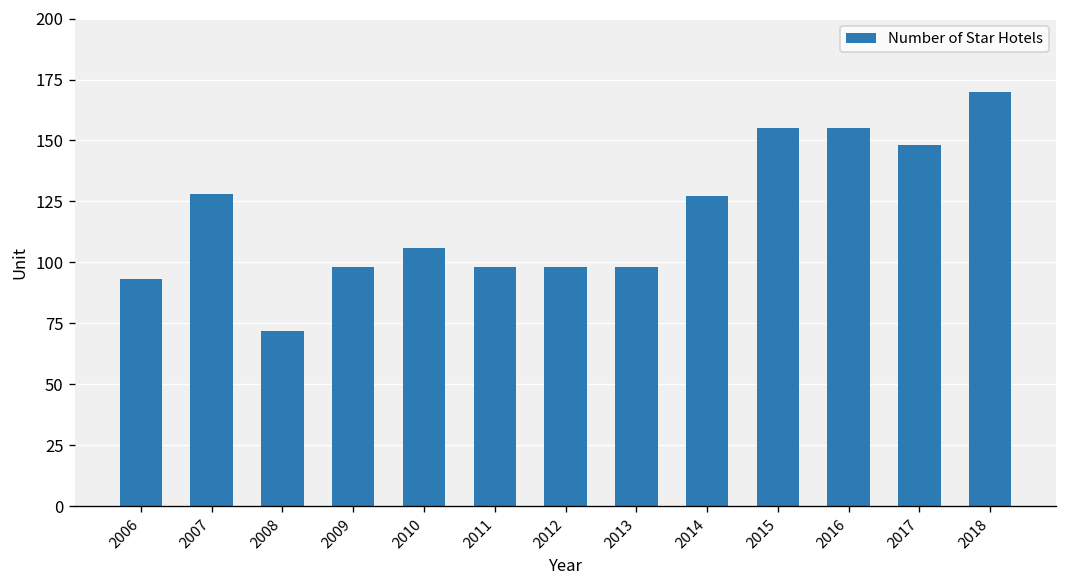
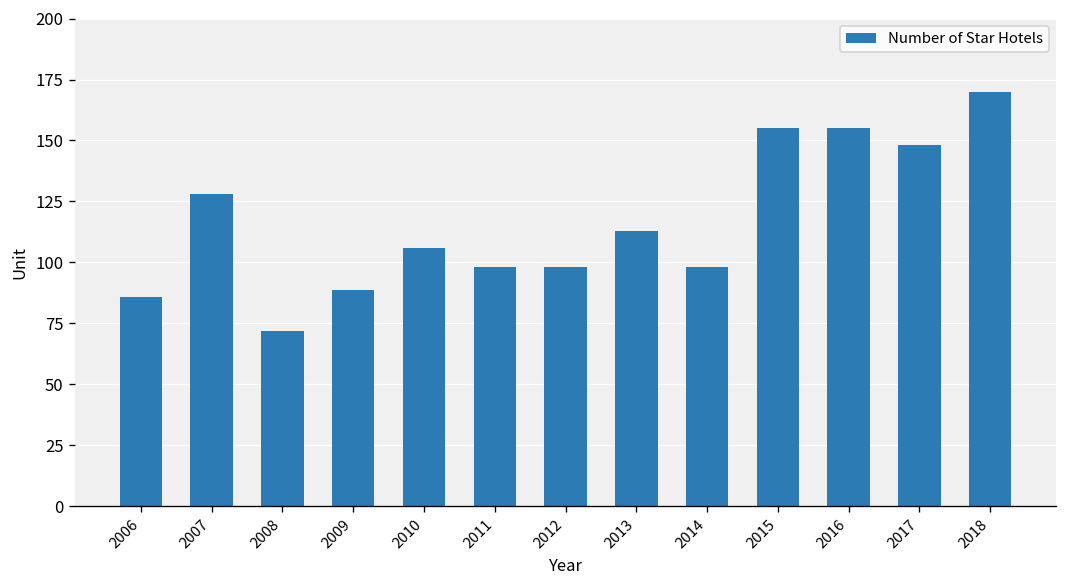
  {
-   "2006": 93,
+   "2006": 86,
    "2007": 128,
    "2008": 72,
-   "2009": 98,
+   "2009": 89,
    "2010": 106,
    "2011": 98,
    "2012": 98,
-   "2013": 98,
-   "2014": 127,
+   "2013": 113,
+   "2014": 98,
    "2015": 155,
    "2016": 155,
    "2017": 148,
    "2018": 170
  }
